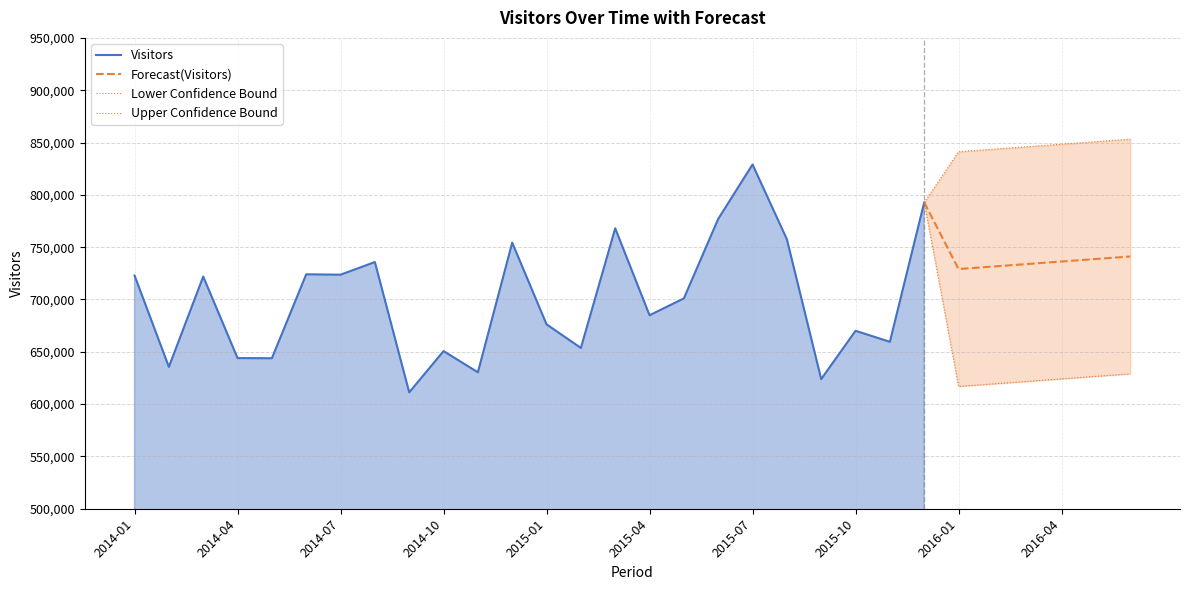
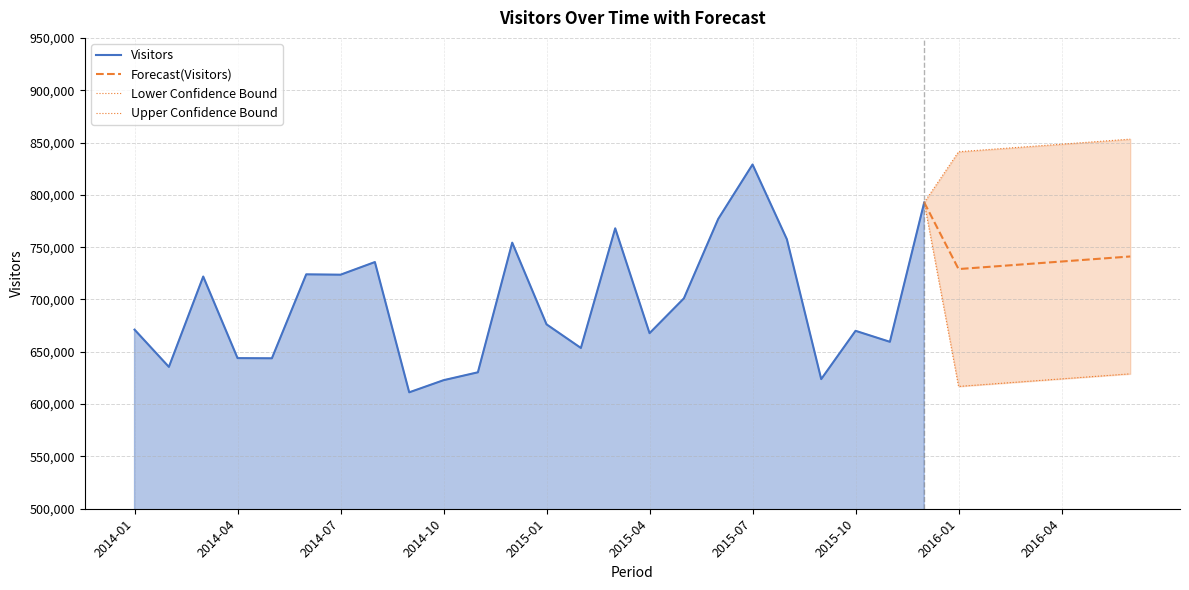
  {
    "Visitors": {
-     "2014-01": "723,000",
+     "2014-01": "671,000",
      "2014-04": "644,000",
      "2014-07": "724,000",
-     "2014-10": "651,000",
+     "2014-10": "623,000",
      "2015-01": "676,000",
-     "2015-04": "685,000",
+     "2015-04": "668,000",
      "2015-07": "829,000",
      "2015-10": "670,000"
    }
  }
